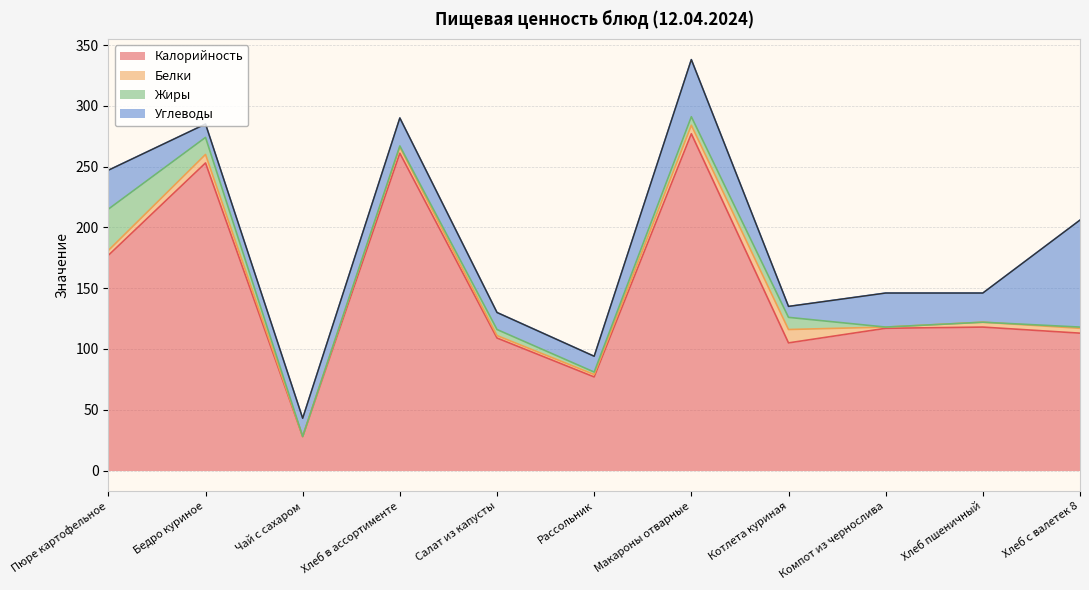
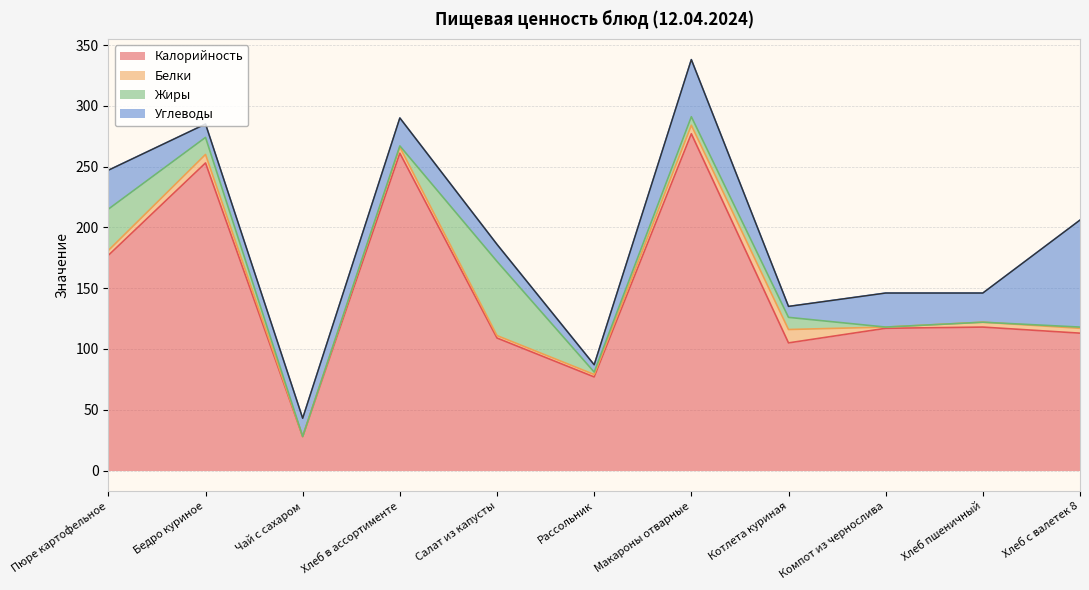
  {
    "Калорийность": {
      "Пюре картофельное": 177,
      "Бедро куриное": 253,
      "Хлеб в ассортименте": 261,
      "Макароны отварные": 277,
      "Котлета куриная": 105,
      "Хлеб пшеничный": 118,
      "Хлеб с валетек 8": 113
    },
    "Белки": {
      "Пюре картофельное": 4,
      "Бедро куриное": 7,
      "Макароны отварные": 7,
      "Котлета куриная": 11
    },
    "Жиры": {
      "Пюре картофельное": 34,
      "Бедро куриное": 14,
-     "Салат из капусты": 5,
+     "Салат из капусты": 61,
      "Макароны отварные": 7,
      "Котлета куриная": 10
    },
    "Углеводы": {
      "Пюре картофельное": 32,
      "Чай с сахаром": 15,
      "Хлеб в ассортименте": 23,
      "Салат из капусты": 14,
-     "Рассольник": 13,
+     "Рассольник": 6,
      "Макароны отварные": 47,
      "Котлета куриная": 9,
      "Компот из чернослива": 28,
      "Хлеб пшеничный": 24,
      "Хлеб с валетек 8": 88
    }
  }
